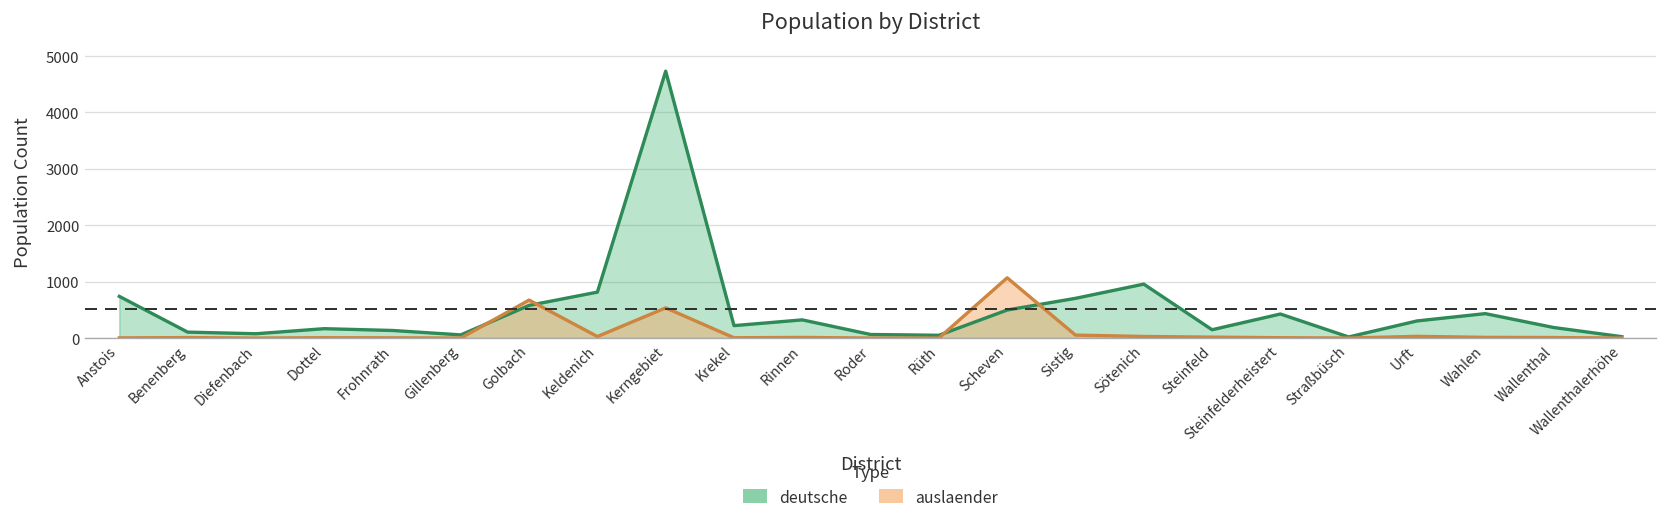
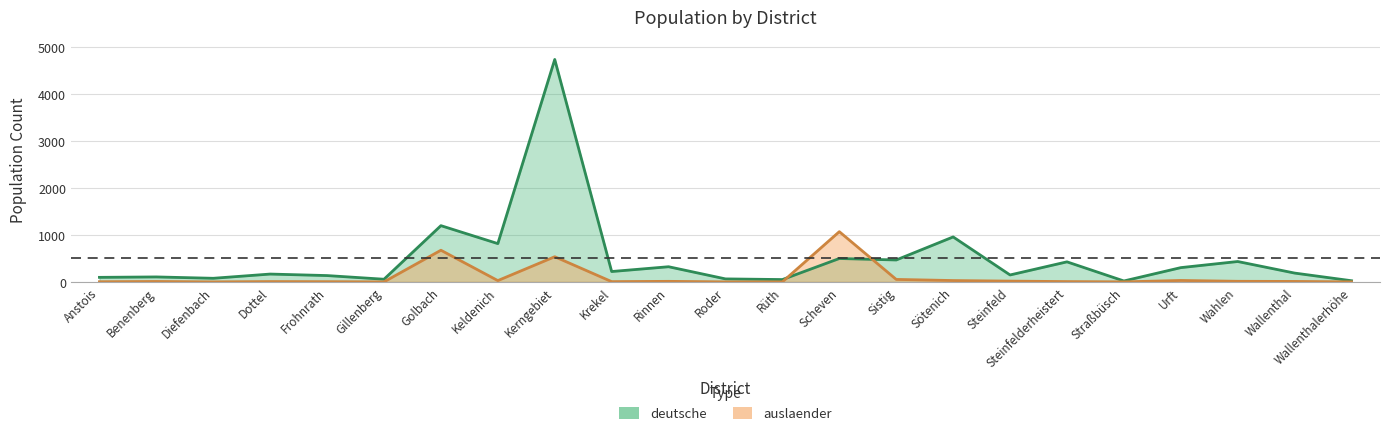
  {
    "deutsche": {
-     "Anstois": 700,
+     "Anstois": 100,
      "Benenberg": 100,
      "Diefenbach": 100,
      "Dottel": 200,
      "Frohnrath": 100,
      "Gillenberg": 100,
-     "Golbach": 600,
+     "Golbach": 1200,
      "Keldenich": 800,
      "Kerngebiet": 4700,
      "Krekel": 200,
      "Rinnen": 300,
      "Roder": 100,
      "Scheven": 500,
-     "Sistig": 700,
+     "Sistig": 500,
      "Sötenich": 1000,
      "Steinfeld": 100,
      "Steinfelderheistert": 400,
      "Urft": 300,
      "Wahlen": 400,
      "Wallenthal": 200
    },
    "auslaender": {
      "Anstois": 0,
      "Benenberg": 0,
      "Diefenbach": 0,
      "Dottel": 0,
      "Frohnrath": 0,
      "Gillenberg": 0,
      "Golbach": 700,
      "Keldenich": 0,
      "Kerngebiet": 500,
      "Krekel": 0,
      "Rinnen": 0,
      "Roder": 0,
      "Scheven": 1100,
      "Sistig": 100,
      "Sötenich": 0,
      "Steinfeld": 0,
      "Steinfelderheistert": 0,
      "Urft": 0,
      "Wahlen": 0,
      "Wallenthal": 0
    }
  }
